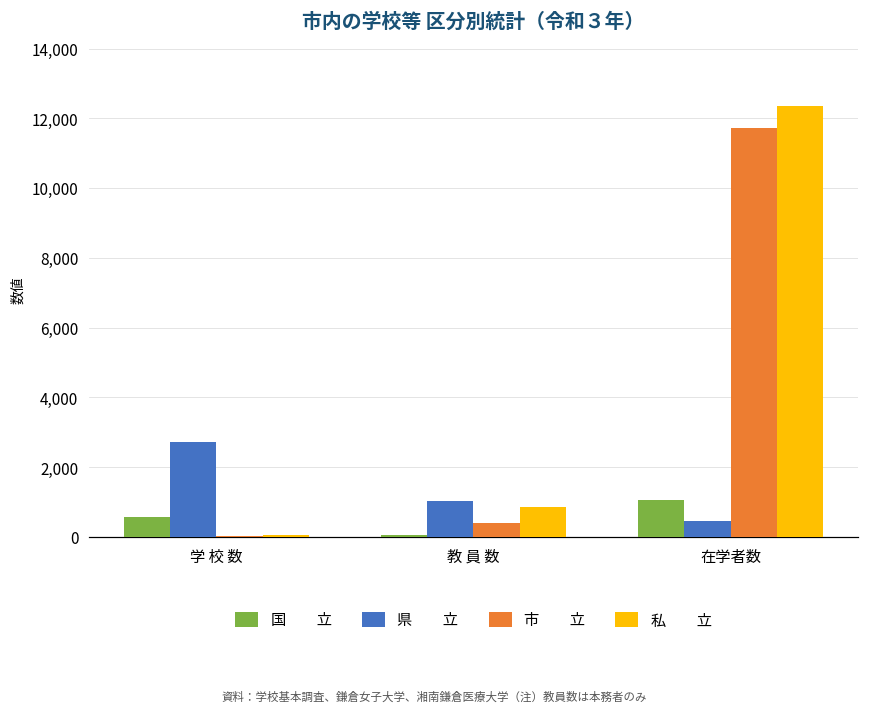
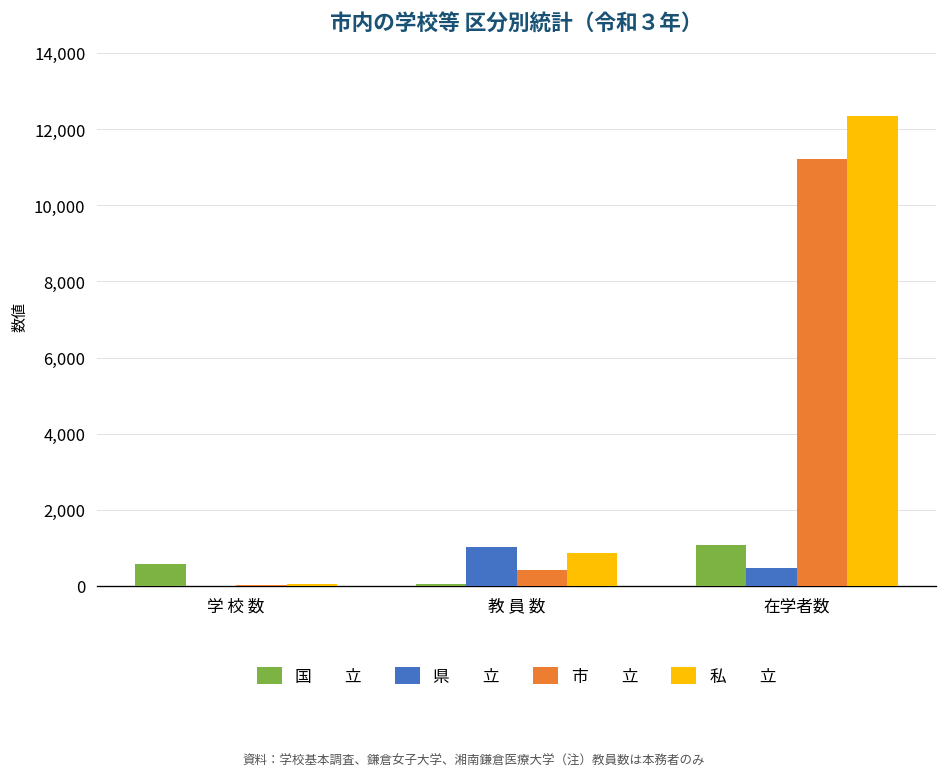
  {
    "国 立": {
      "学 校 数": "600",
      "在学者数": "1,100"
    },
    "県 立": {
-     "学 校 数": "2,700",
+     "学 校 数": "0",
      "教 員 数": "1,000",
      "在学者数": "500"
    },
    "市 立": {
      "教 員 数": "400",
-     "在学者数": "11,700"
+     "在学者数": "11,200"
    },
    "私 立": {
      "教 員 数": "900",
      "在学者数": "12,300"
    }
  }
